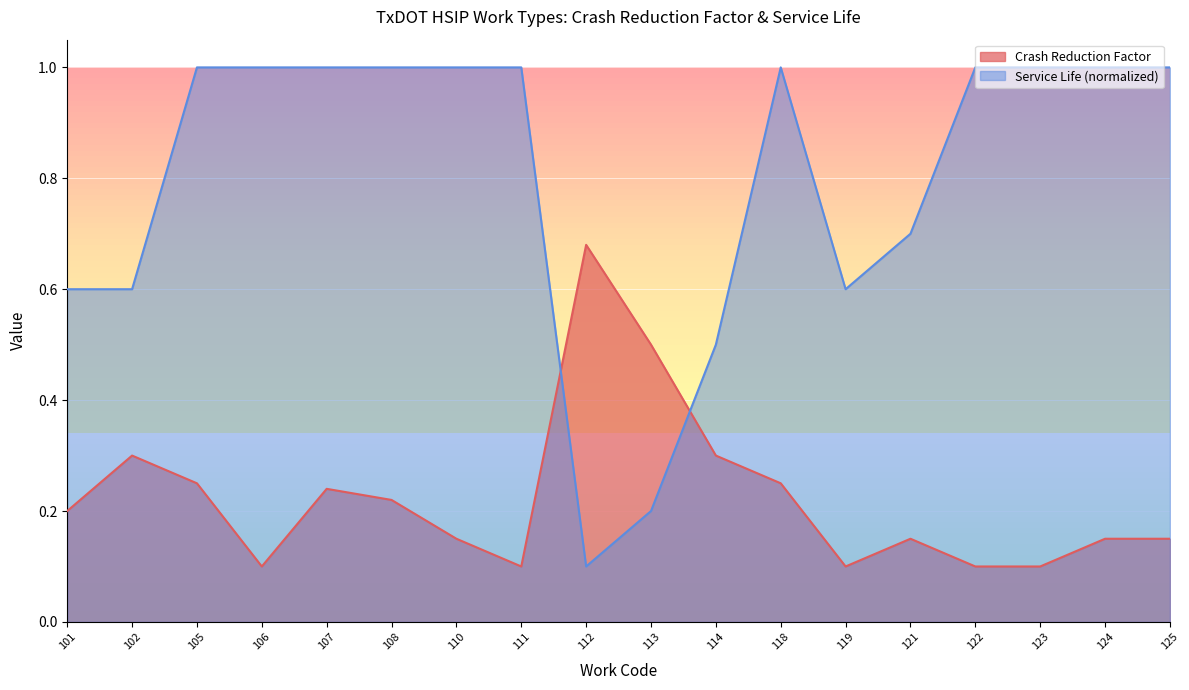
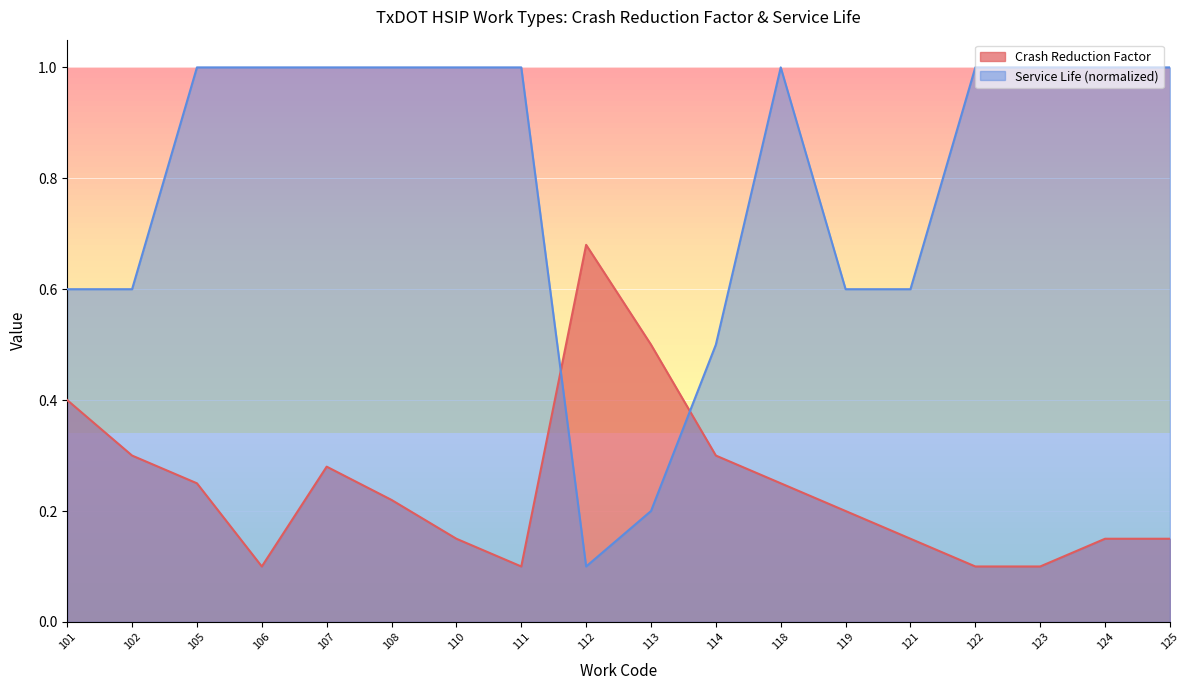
  {
    "Crash Reduction Factor": {
-     "101": 0.2,
+     "101": 0.4,
      "102": 0.30,
      "105": 0.25,
      "106": 0.10,
-     "107": 0.24,
+     "107": 0.28,
      "108": 0.22,
      "110": 0.15,
      "111": 0.10,
      "112": 0.68,
      "113": 0.50,
      "114": 0.30,
      "118": 0.25,
-     "119": 0.1,
+     "119": 0.2,
      "121": 0.15,
      "122": 0.10,
      "123": 0.10,
      "124": 0.15,
      "125": 0.15
    },
    "Service Life (normalized)": {
      "101": 0.60,
      "102": 0.60,
      "105": 1.00,
      "106": 1.00,
      "107": 1.00,
      "108": 1.00,
      "110": 1.00,
      "111": 1.00,
      "112": 0.10,
      "113": 0.20,
      "114": 0.50,
      "118": 1.00,
      "119": 0.60,
-     "121": 0.70,
+     "121": 0.60,
      "125": 1.00
    }
  }
